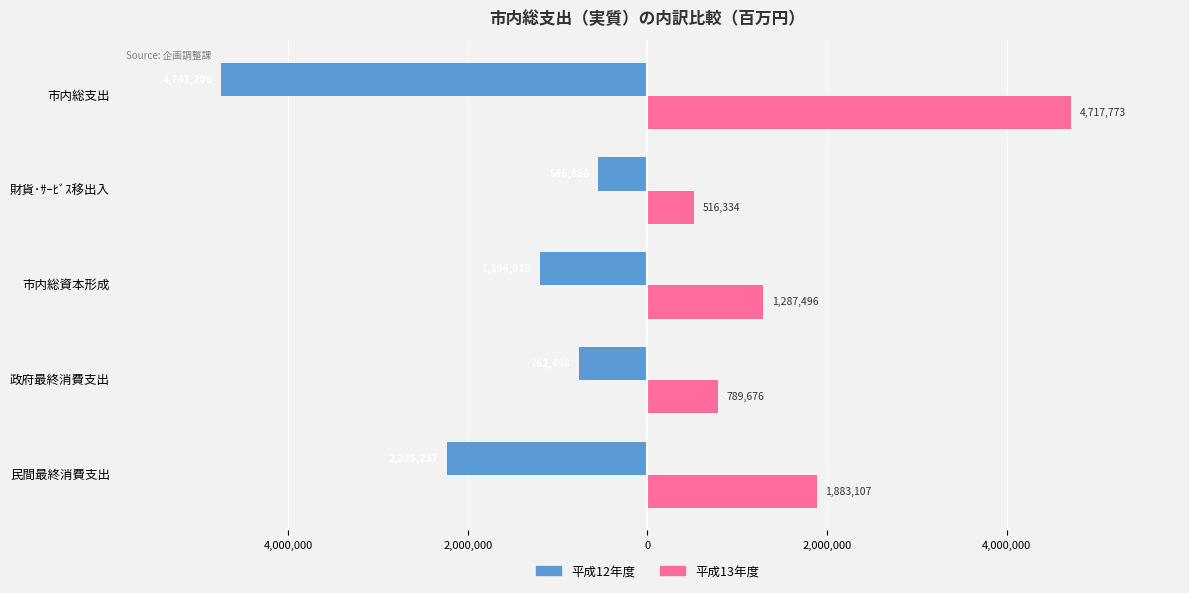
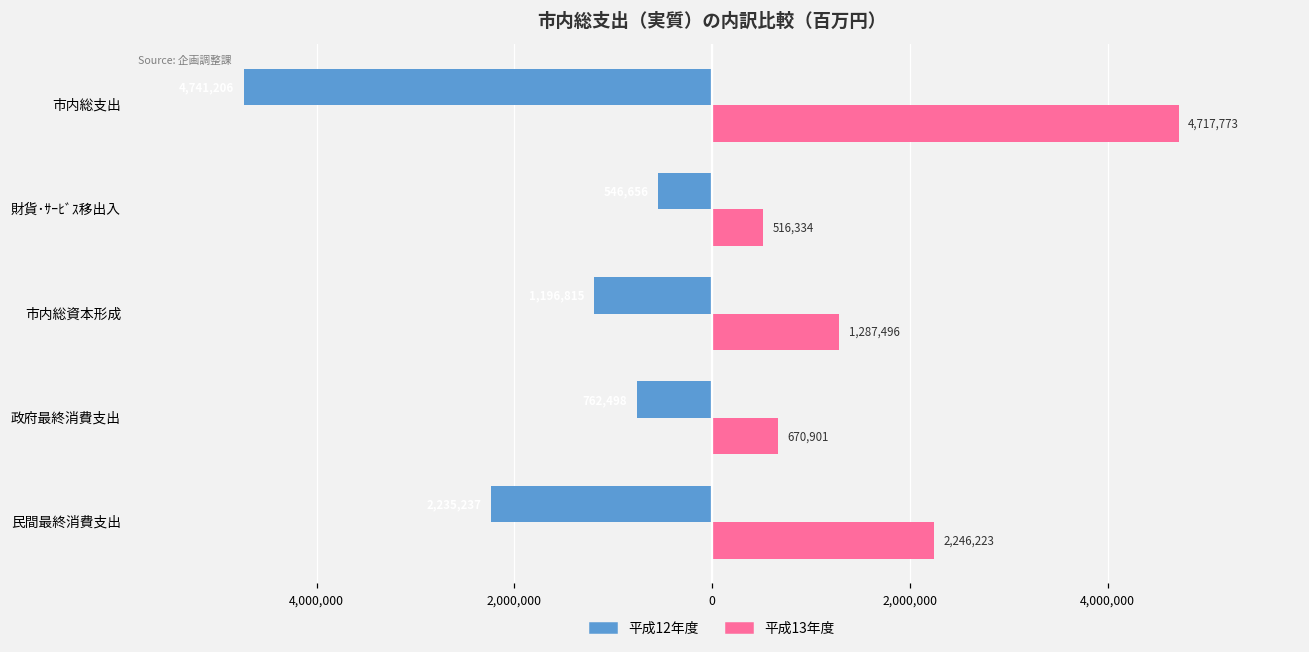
  {
    "平成13年度": {
      "市内総支出": "4,717,773",
      "財貨･ｻｰﾋﾞｽ移出入": "516,334",
      "市内総資本形成": "1,287,496",
-     "政府最終消費支出": "789,676",
-     "民間最終消費支出": "1,883,107"
+     "政府最終消費支出": "670,901",
+     "民間最終消費支出": "2,246,223"
    }
  }
